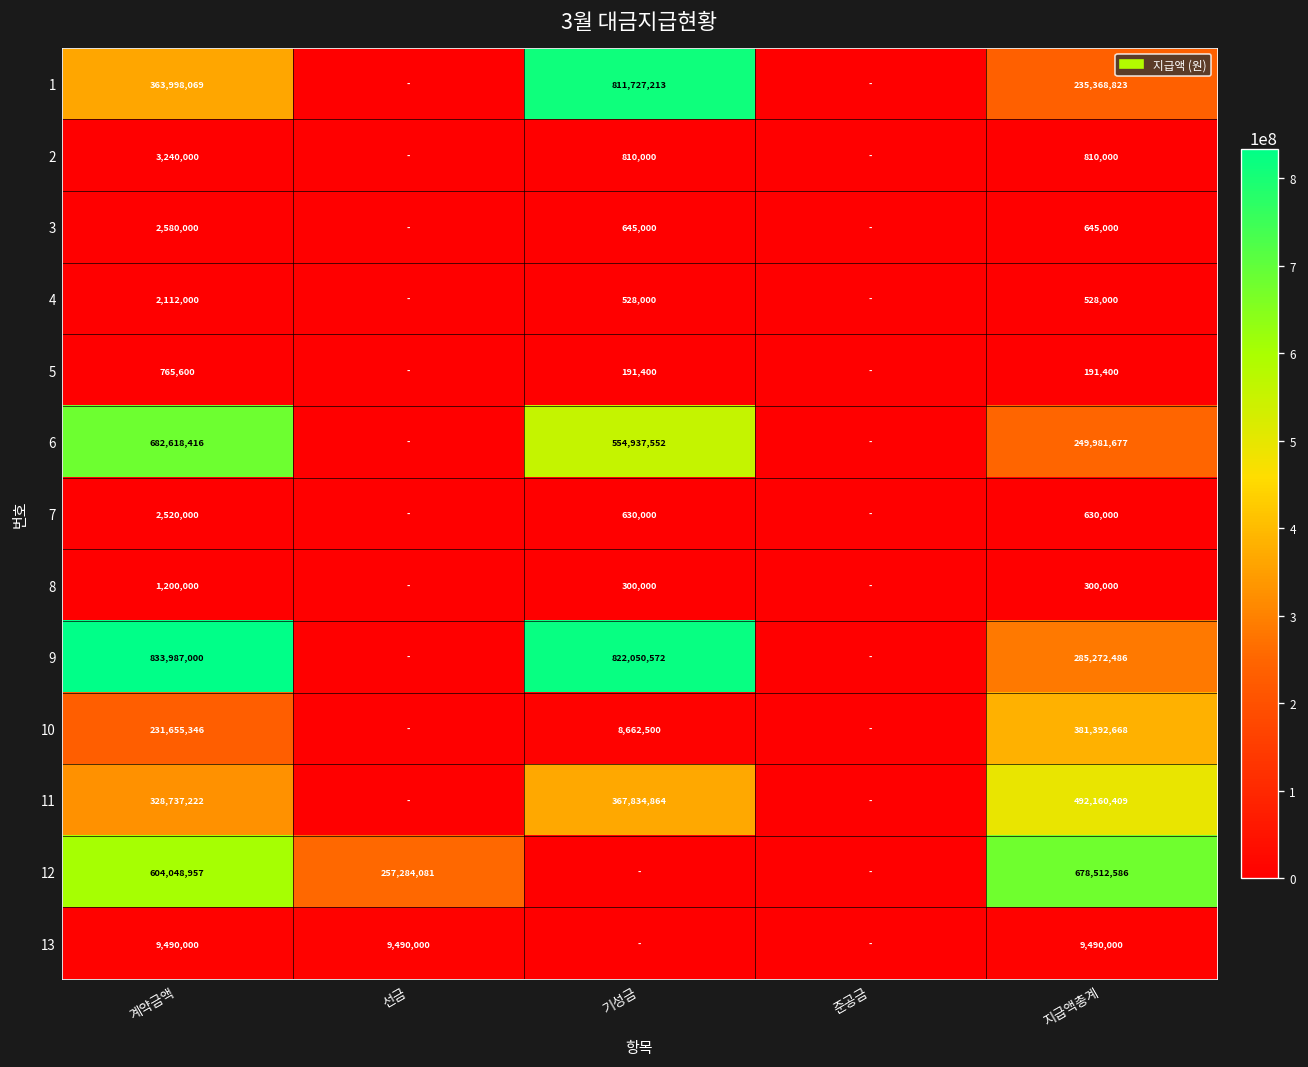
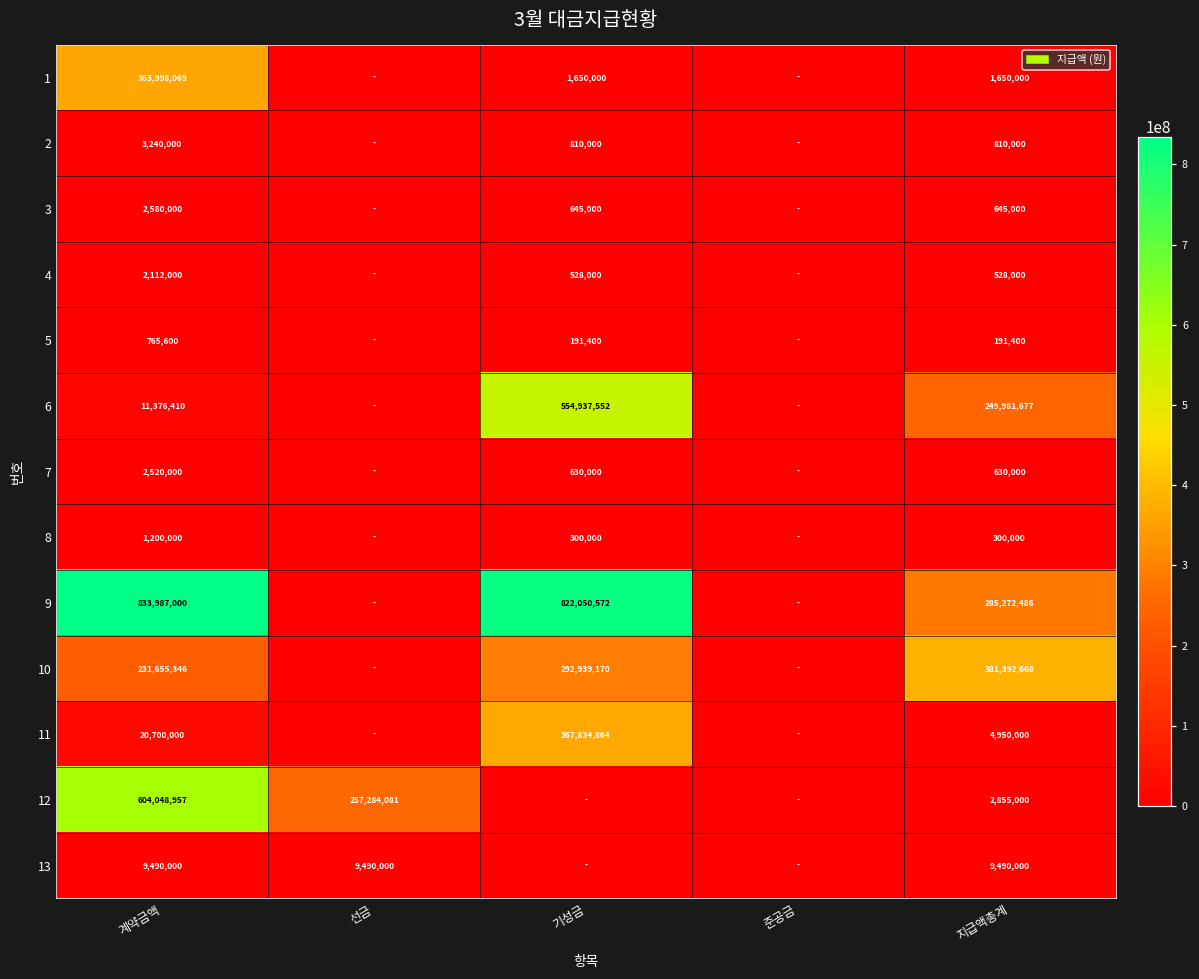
  {
    "1": {
      "계약금액": "363,998,069",
-     "기성금": "811,727,213",
-     "지급액총계": "235,368,823"
+     "기성금": "1,650,000",
+     "지급액총계": "1,650,000"
    },
    "2": {
      "계약금액": "3,240,000",
      "기성금": "810,000",
      "지급액총계": "810,000"
    },
    "3": {
      "계약금액": "2,580,000",
      "기성금": "645,000",
      "지급액총계": "645,000"
    },
    "4": {
      "계약금액": "2,112,000",
      "기성금": "528,000",
      "지급액총계": "528,000"
    },
    "5": {
      "계약금액": "765,600",
      "기성금": "191,400",
      "지급액총계": "191,400"
    },
    "6": {
-     "계약금액": "682,618,416",
+     "계약금액": "11,376,410",
      "기성금": "554,937,552",
      "지급액총계": "249,981,677"
    },
    "7": {
      "계약금액": "2,520,000",
      "기성금": "630,000",
      "지급액총계": "630,000"
    },
    "8": {
      "계약금액": "1,200,000",
      "기성금": "300,000",
      "지급액총계": "300,000"
    },
    "9": {
      "계약금액": "833,987,000",
      "기성금": "822,050,572",
      "지급액총계": "285,272,486"
    },
    "10": {
      "계약금액": "231,655,346",
-     "기성금": "8,662,500",
+     "기성금": "292,939,170",
      "지급액총계": "381,392,668"
    },
    "11": {
-     "계약금액": "328,737,222",
+     "계약금액": "20,700,000",
      "기성금": "367,834,864",
-     "지급액총계": "492,160,409"
+     "지급액총계": "4,950,000"
    },
    "12": {
      "계약금액": "604,048,957",
      "선금": "257,284,081",
-     "지급액총계": "678,512,586"
+     "지급액총계": "2,855,000"
    },
    "13": {
      "계약금액": "9,490,000",
      "선금": "9,490,000",
      "지급액총계": "9,490,000"
    }
  }
